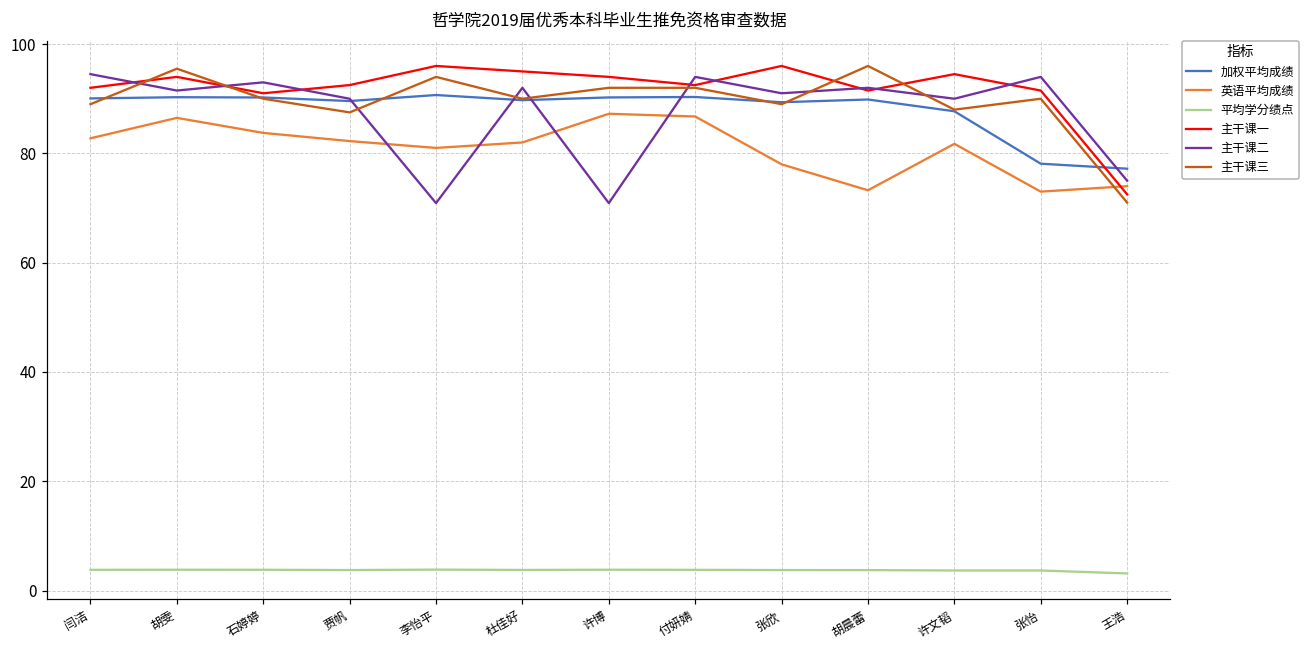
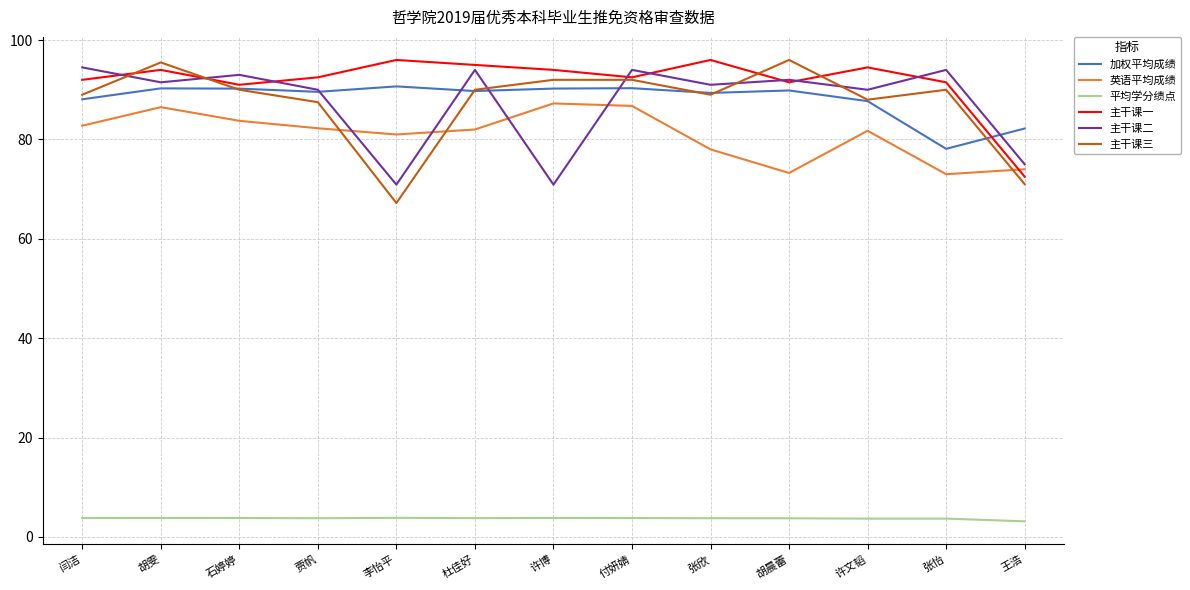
  {
    "加权平均成绩": {
-     "闫洁": 90,
+     "闫洁": 88,
      "胡雯": 90,
      "李怡平": 91,
      "许博": 90,
      "付妍婧": 90,
      "胡晨蕾": 90,
      "张怡": 78,
-     "王浩": 77
+     "王浩": 82
    },
    "英语平均成绩": {
      "闫洁": 83,
      "胡雯": 87,
      "石婷婷": 84,
      "贾帆": 82,
      "李怡平": 81,
      "杜佳好": 82,
      "许博": 87,
      "付妍婧": 87,
      "张欣": 78,
      "胡晨蕾": 73,
      "许文韬": 82,
      "张怡": 73,
      "王浩": 74
    },
    "平均学分绩点": {
      "闫洁": 4,
      "胡雯": 4,
      "石婷婷": 4,
      "贾帆": 4,
      "李怡平": 4,
      "杜佳好": 4,
      "许博": 4,
      "付妍婧": 4,
      "张欣": 4,
      "胡晨蕾": 4,
      "许文韬": 4,
      "张怡": 4,
      "王浩": 3
    },
    "主干课一": {
      "闫洁": 92,
      "胡雯": 94,
      "石婷婷": 91,
      "贾帆": 93,
      "李怡平": 96,
      "杜佳好": 95,
      "许博": 94,
      "张欣": 96,
      "许文韬": 95,
      "张怡": 92,
      "王浩": 73
    },
    "主干课二": {
      "闫洁": 95,
      "胡雯": 92,
      "石婷婷": 93,
      "李怡平": 71,
-     "杜佳好": 92,
+     "杜佳好": 94,
      "许博": 71,
      "付妍婧": 94,
      "张欣": 91,
      "许文韬": 90,
      "张怡": 94,
      "王浩": 75
    },
    "主干课三": {
      "闫洁": 89,
      "胡雯": 96,
      "贾帆": 88,
-     "李怡平": 94,
+     "李怡平": 67,
      "许博": 92,
      "胡晨蕾": 96,
      "张怡": 90,
      "王浩": 71
    }
  }
